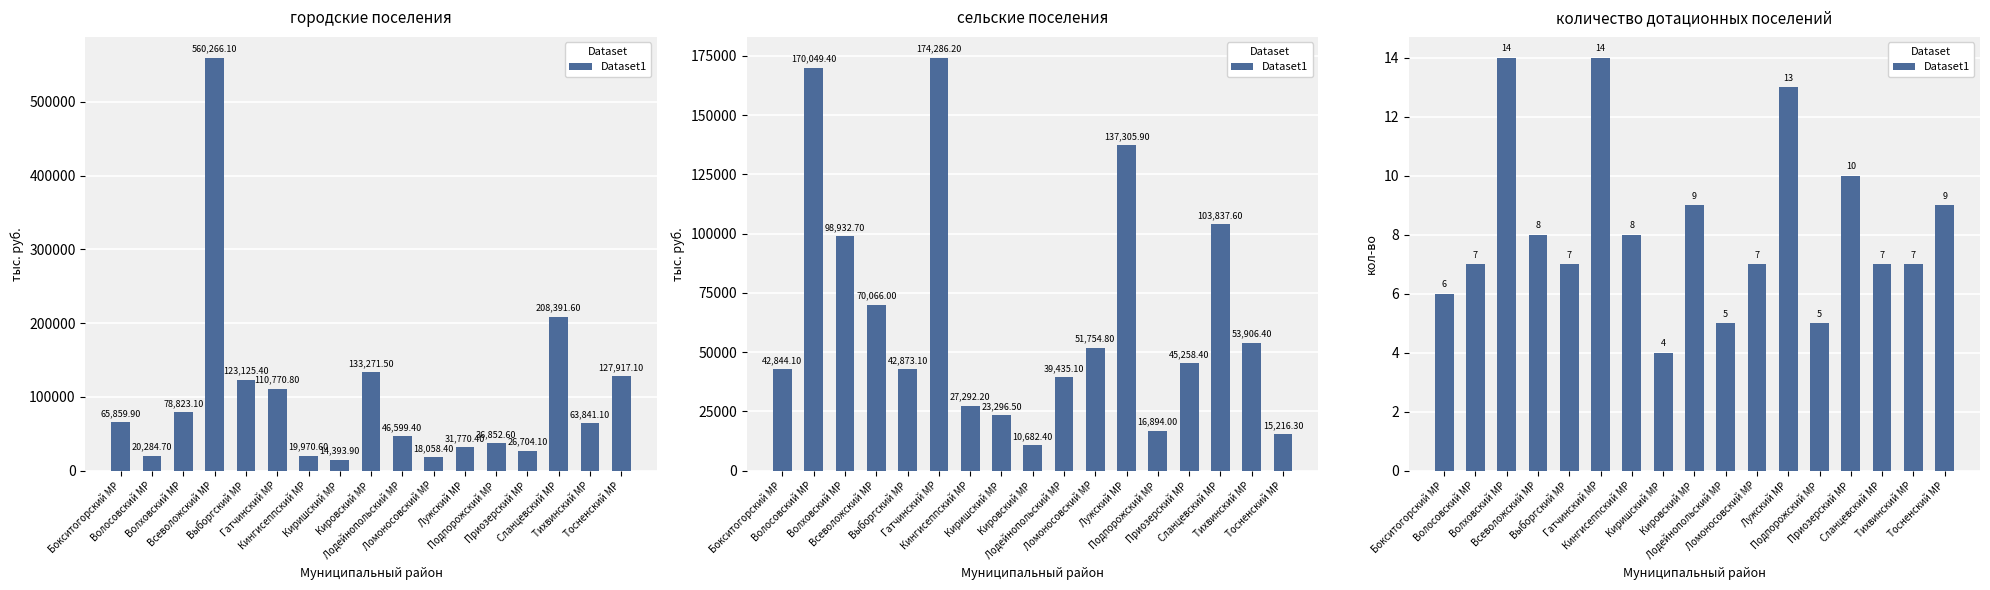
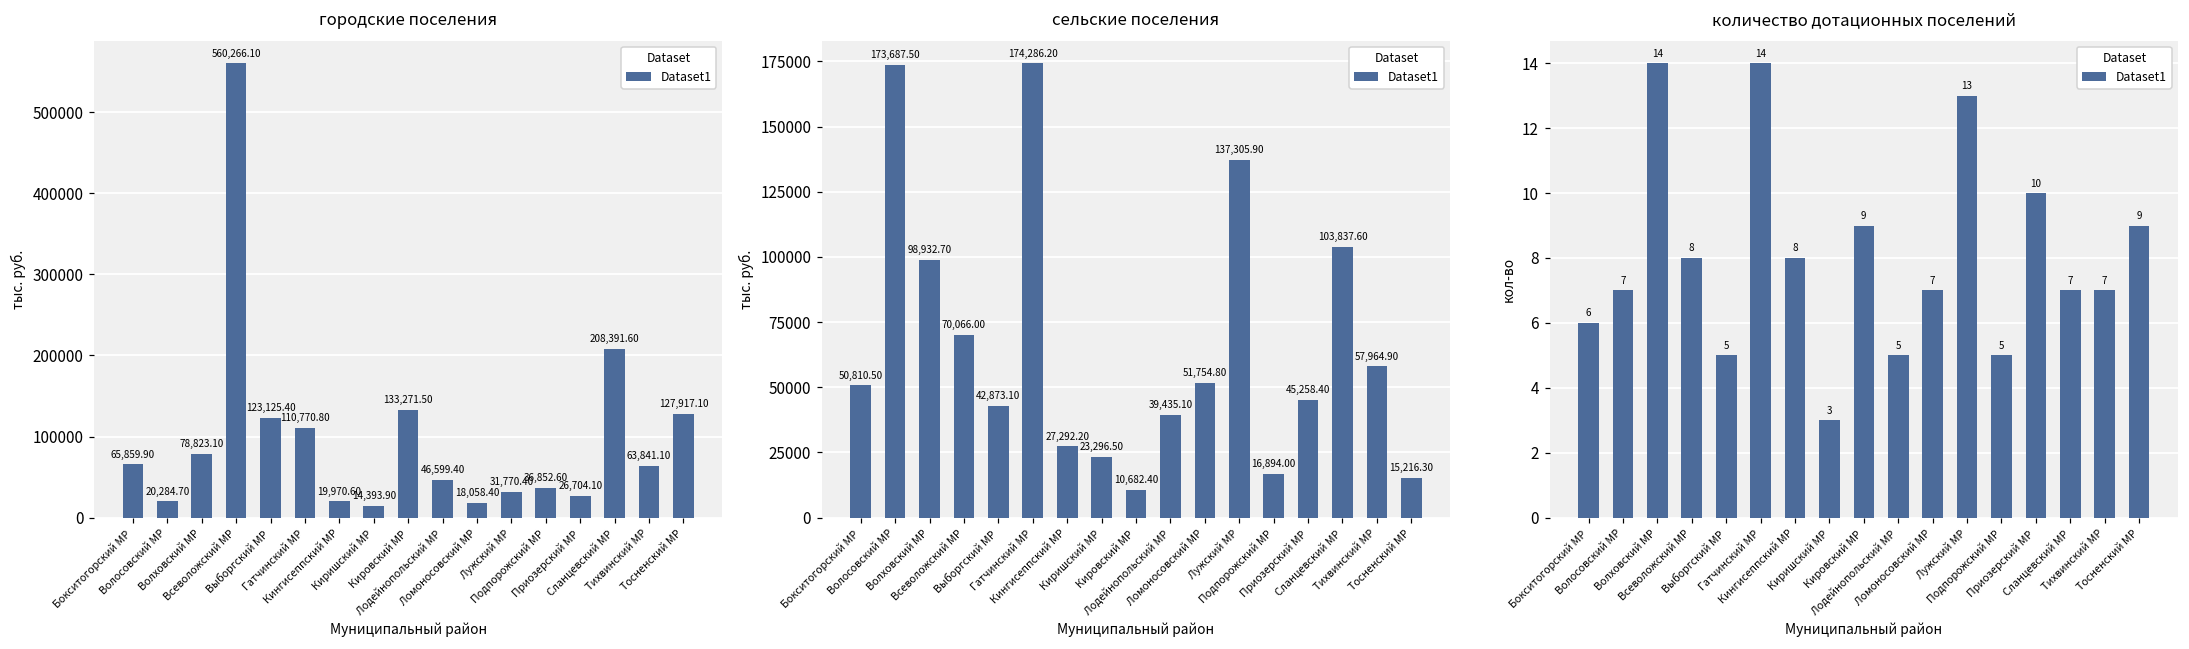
  {
    "городские поселения": {
      "Бокситогорский МР": "65,859.90",
      "Волосовский МР": "20,284.70",
      "Волховский МР": "78,823.10",
      "Всеволожский МР": "560,266.10",
      "Выборгский МР": "123,125.40",
      "Гатчинский МР": "110,770.80",
      "Кингисеппский МР": "19,970.60",
      "Киришский МР": "14,393.90",
      "Кировский МР": "133,271.50",
      "Лодейнопольский МР": "46,599.40",
      "Ломоносовский МР": "18,058.40",
      "Лужский МР": "31,770.40",
      "Подпорожский МР": "36,852.60",
      "Приозерский МР": "26,704.10",
      "Сланцевский МР": "208,391.60",
      "Тихвинский МР": "63,841.10",
      "Тосненский МР": "127,917.10"
    },
    "сельские поселения": {
-     "Бокситогорский МР": "42,844.10",
-     "Волосовский МР": "170,049.40",
+     "Бокситогорский МР": "50,810.50",
+     "Волосовский МР": "173,687.50",
      "Волховский МР": "98,932.70",
      "Всеволожский МР": "70,066.00",
      "Выборгский МР": "42,873.10",
      "Гатчинский МР": "174,286.20",
      "Кингисеппский МР": "27,292.20",
      "Киришский МР": "23,296.50",
      "Кировский МР": "10,682.40",
      "Лодейнопольский МР": "39,435.10",
      "Ломоносовский МР": "51,754.80",
      "Лужский МР": "137,305.90",
      "Подпорожский МР": "16,894.00",
      "Приозерский МР": "45,258.40",
      "Сланцевский МР": "103,837.60",
-     "Тихвинский МР": "53,906.40",
+     "Тихвинский МР": "57,964.90",
      "Тосненский МР": "15,216.30"
    },
    "количество дотационных поселений": {
      "Бокситогорский МР": "6",
      "Волосовский МР": "7",
      "Волховский МР": "14",
      "Всеволожский МР": "8",
-     "Выборгский МР": "7",
+     "Выборгский МР": "5",
      "Гатчинский МР": "14",
      "Кингисеппский МР": "8",
-     "Киришский МР": "4",
+     "Киришский МР": "3",
      "Кировский МР": "9",
      "Лодейнопольский МР": "5",
      "Ломоносовский МР": "7",
      "Лужский МР": "13",
      "Подпорожский МР": "5",
      "Приозерский МР": "10",
      "Сланцевский МР": "7",
      "Тихвинский МР": "7",
      "Тосненский МР": "9"
    }
  }
